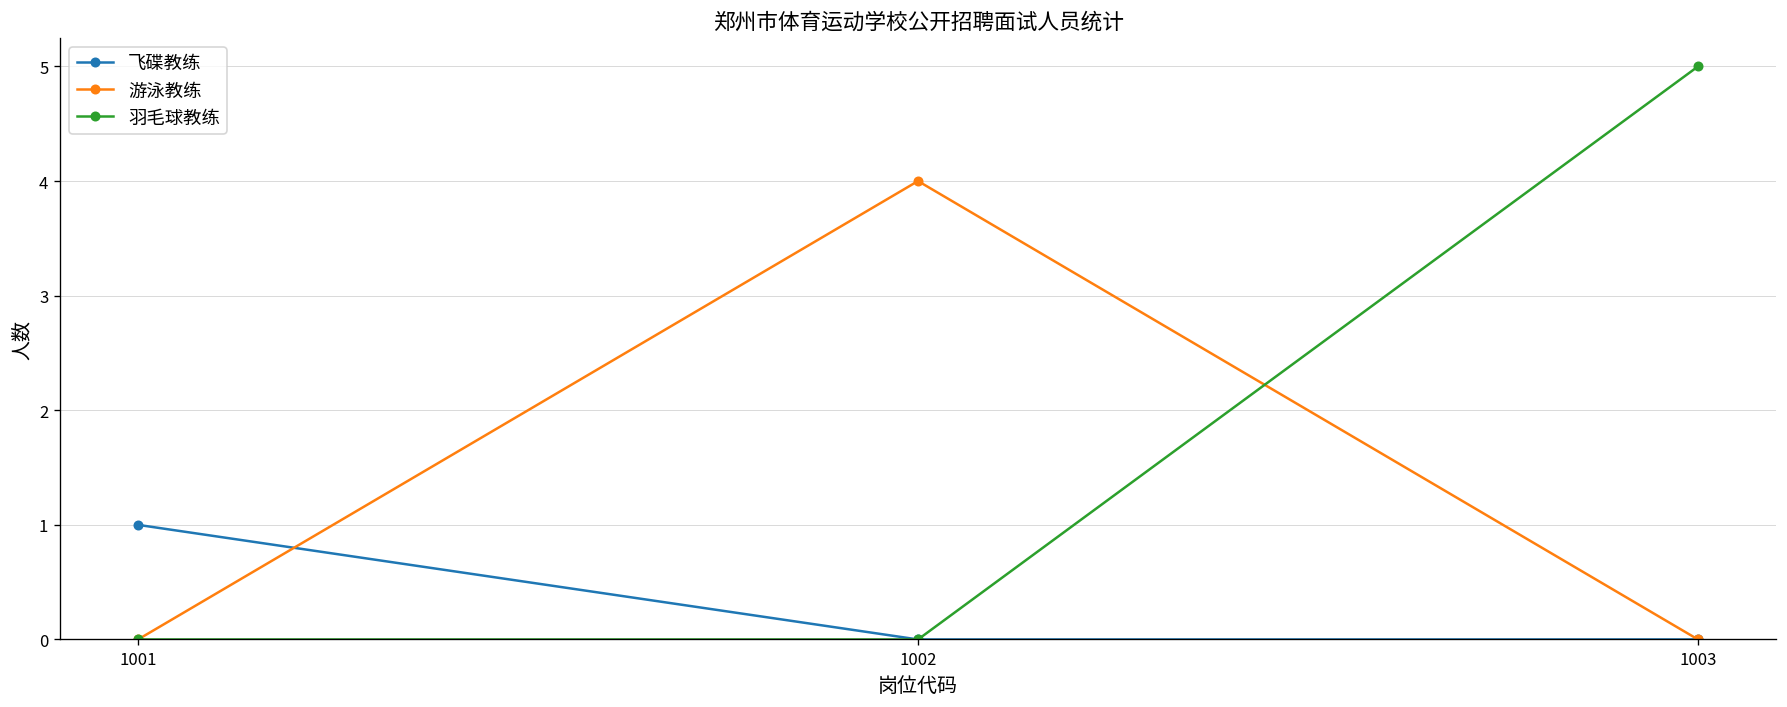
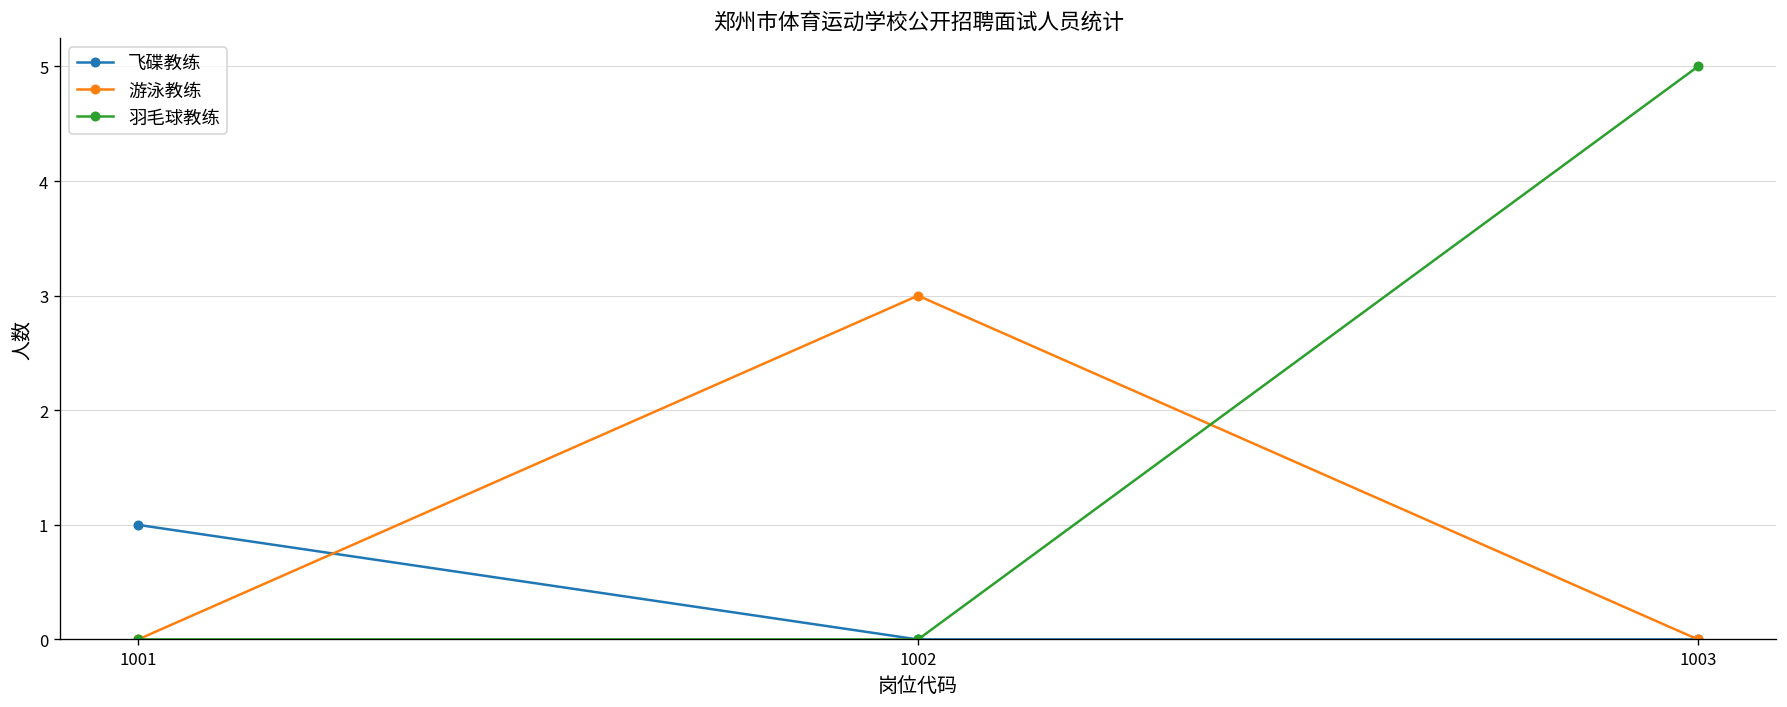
  {
    "飞碟教练": {
      "1001": 1
    },
    "游泳教练": {
-     "1002": 4
+     "1002": 3
    },
    "羽毛球教练": {
      "1003": 5
    }
  }
